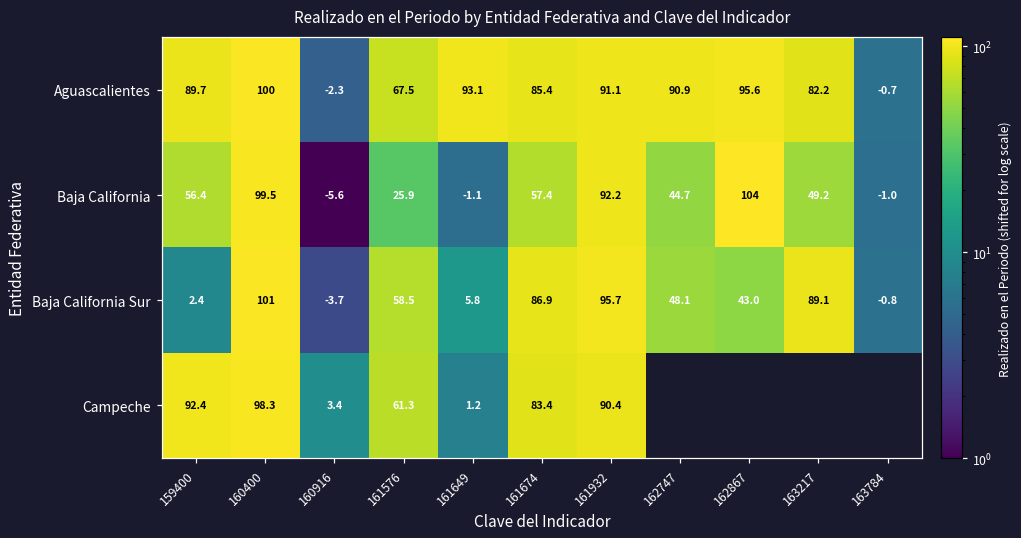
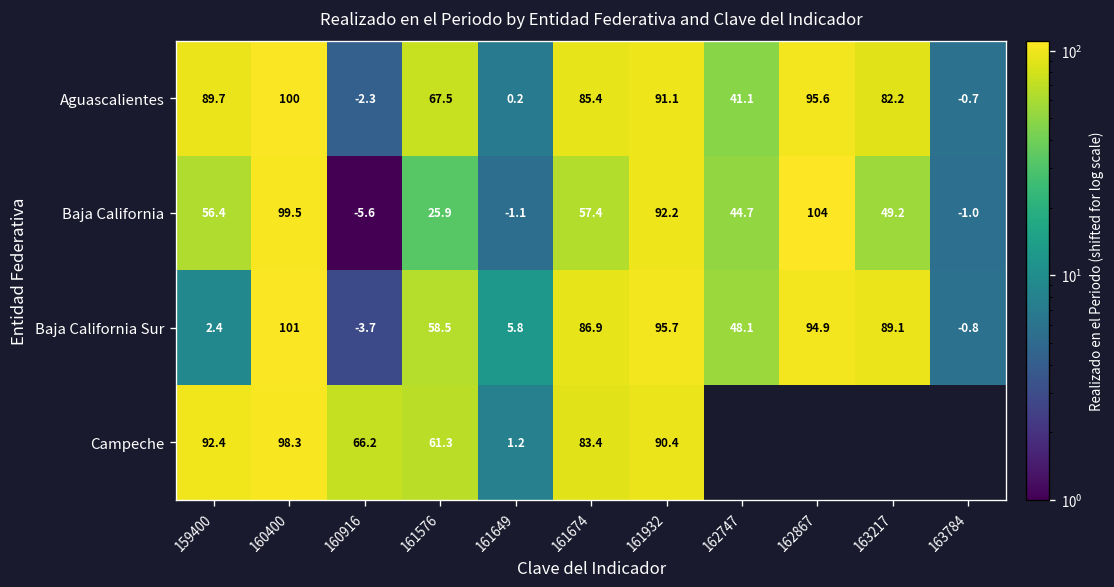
  {
    "Aguascalientes": {
      "159400": 89.7,
      "160400": 100,
      "160916": -2.3,
      "161576": 67.5,
-     "161649": 93.1,
+     "161649": 0.2,
      "161674": 85.4,
      "161932": 91.1,
-     "162747": 90.9,
+     "162747": 41.1,
      "162867": 95.6,
      "163217": 82.2,
      "163784": -0.7
    },
    "Baja California": {
      "159400": 56.4,
      "160400": 99.5,
      "160916": -5.6,
      "161576": 25.9,
      "161649": -1.1,
      "161674": 57.4,
      "161932": 92.2,
      "162747": 44.7,
      "162867": 104,
      "163217": 49.2,
      "163784": -1.0
    },
    "Baja California Sur": {
      "159400": 2.4,
      "160400": 101,
      "160916": -3.7,
      "161576": 58.5,
      "161649": 5.8,
      "161674": 86.9,
      "161932": 95.7,
      "162747": 48.1,
-     "162867": 43.0,
+     "162867": 94.9,
      "163217": 89.1,
      "163784": -0.8
    },
    "Campeche": {
      "159400": 92.4,
      "160400": 98.3,
-     "160916": 3.4,
+     "160916": 66.2,
      "161576": 61.3,
      "161649": 1.2,
      "161674": 83.4,
      "161932": 90.4
    }
  }
